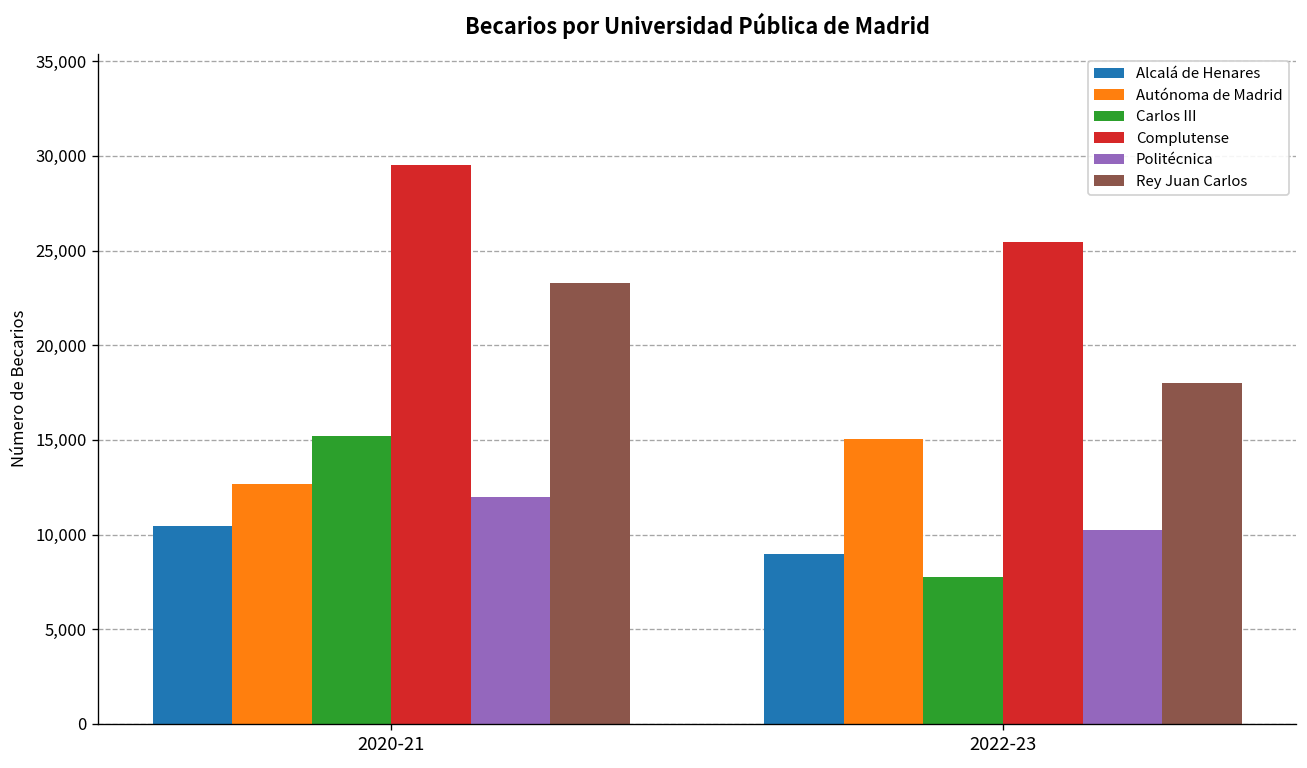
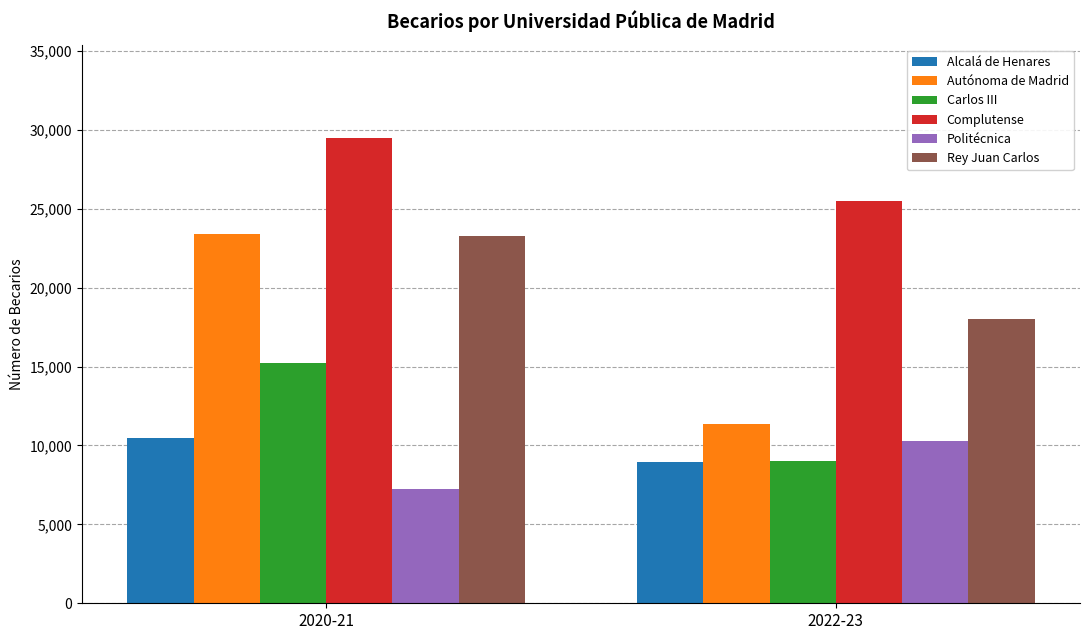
  {
    "Alcalá de Henares": {
      "2020-21": "10,400",
      "2022-23": "9,000"
    },
    "Autónoma de Madrid": {
-     "2020-21": "12,700",
-     "2022-23": "15,000"
+     "2020-21": "23,400",
+     "2022-23": "11,300"
    },
    "Carlos III": {
      "2020-21": "15,200",
-     "2022-23": "7,700"
+     "2022-23": "9,000"
    },
    "Complutense": {
      "2020-21": "29,500",
      "2022-23": "25,500"
    },
    "Politécnica": {
-     "2020-21": "12,000",
+     "2020-21": "7,200",
      "2022-23": "10,300"
    },
    "Rey Juan Carlos": {
      "2020-21": "23,300",
      "2022-23": "18,000"
    }
  }
